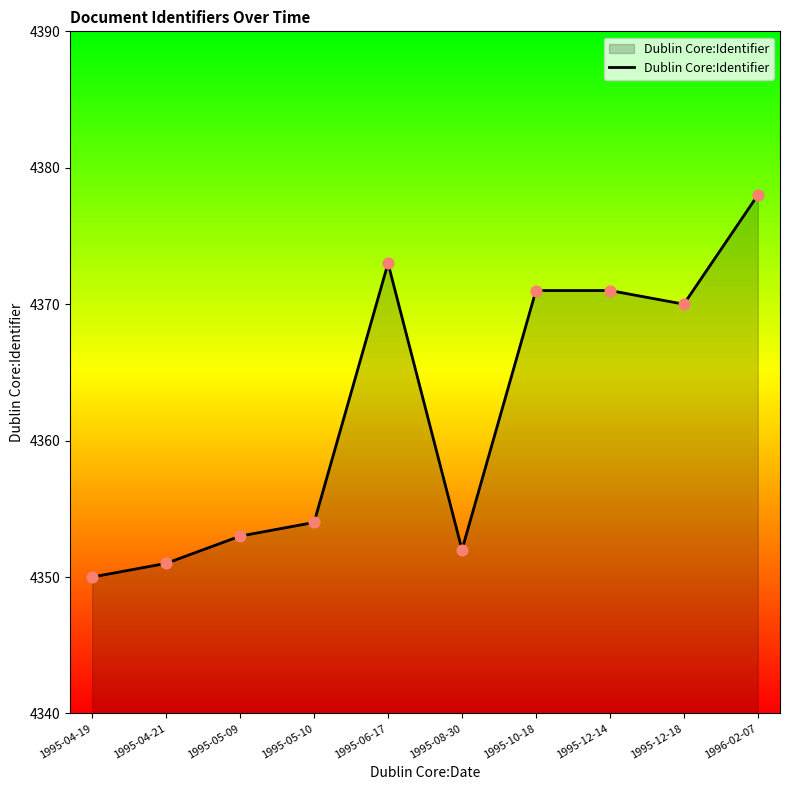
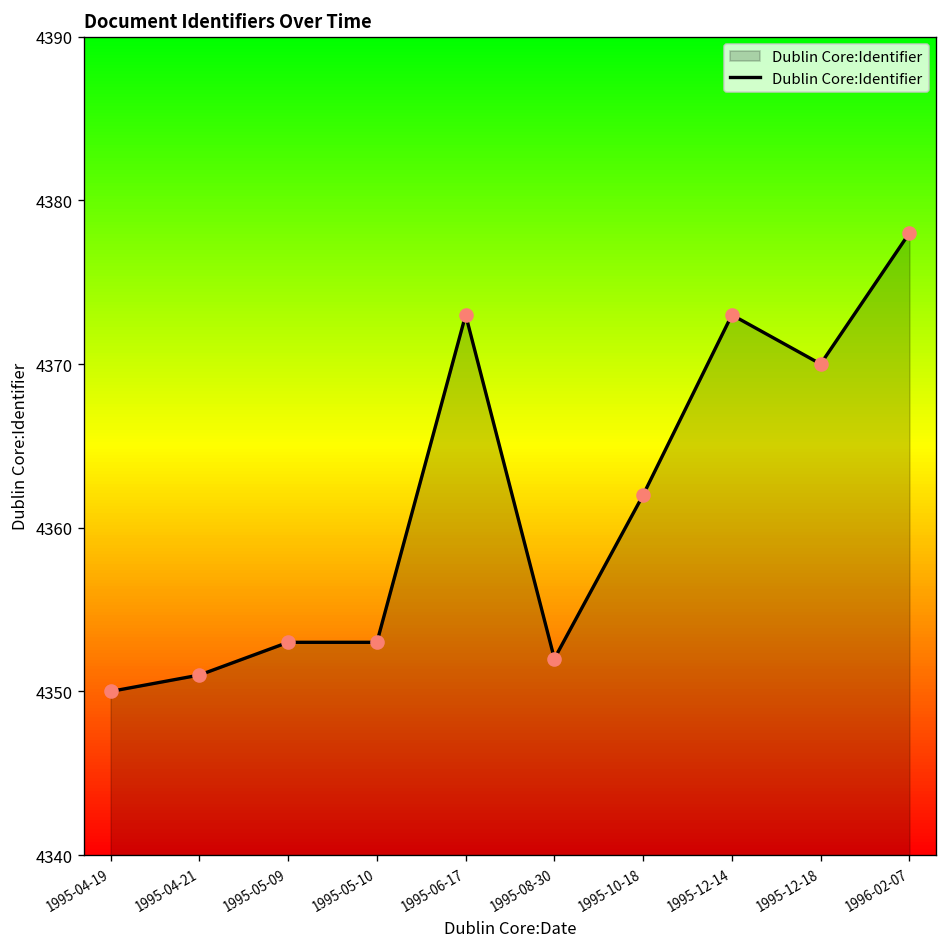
  {
    "1995-04-19": 4350,
    "1995-04-21": 4351,
    "1995-05-09": 4353,
-   "1995-05-10": 4354,
+   "1995-05-10": 4353,
    "1995-06-17": 4373,
    "1995-08-30": 4352,
-   "1995-10-18": 4371,
-   "1995-12-14": 4371,
+   "1995-10-18": 4362,
+   "1995-12-14": 4373,
    "1995-12-18": 4370,
    "1996-02-07": 4378
  }
